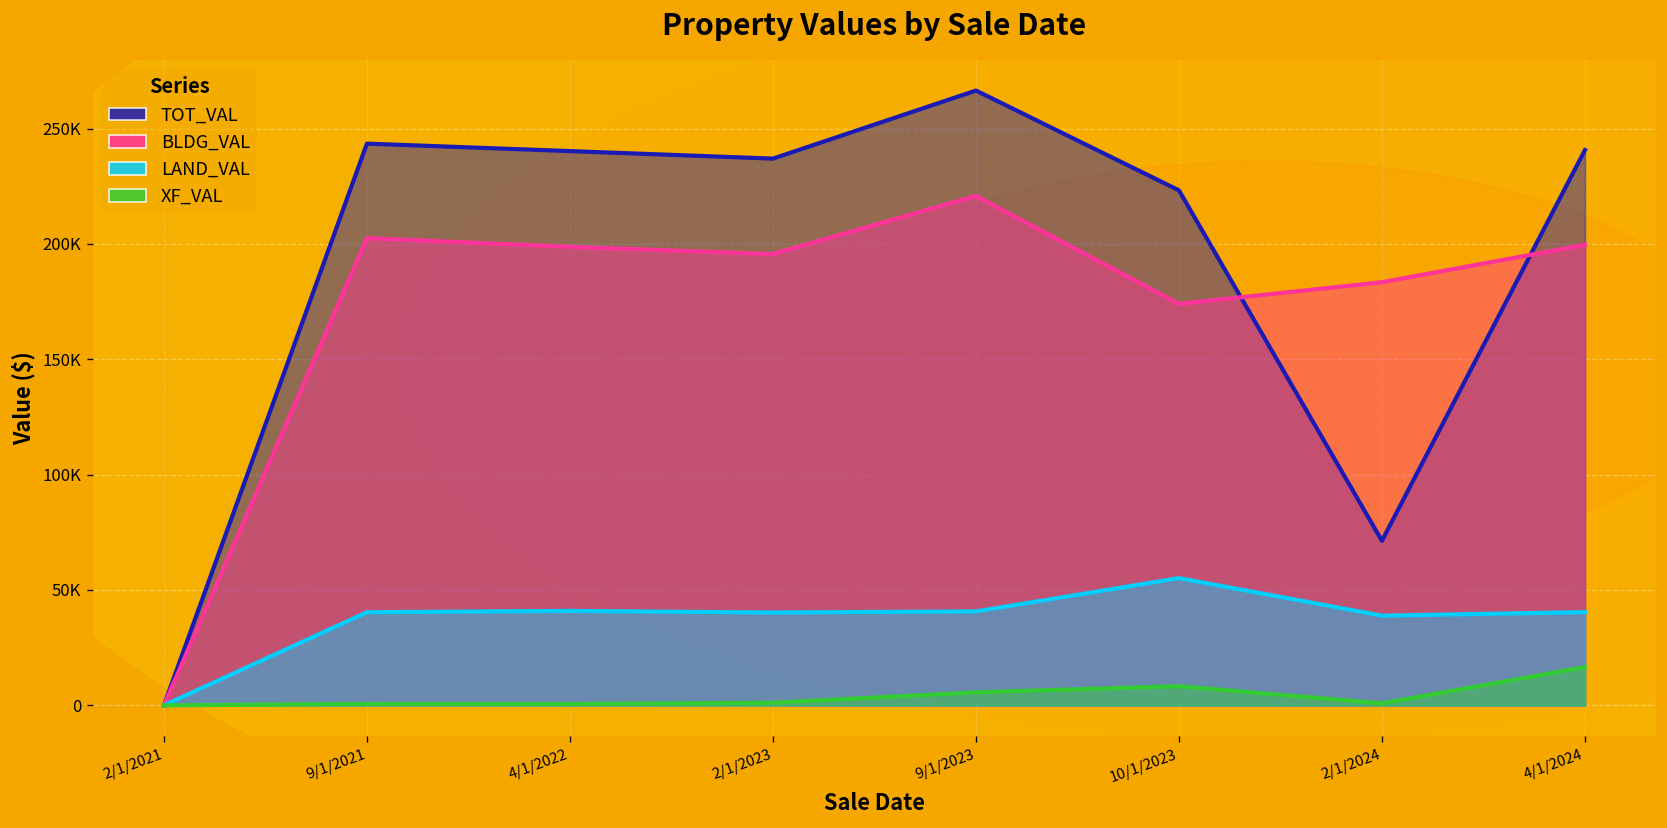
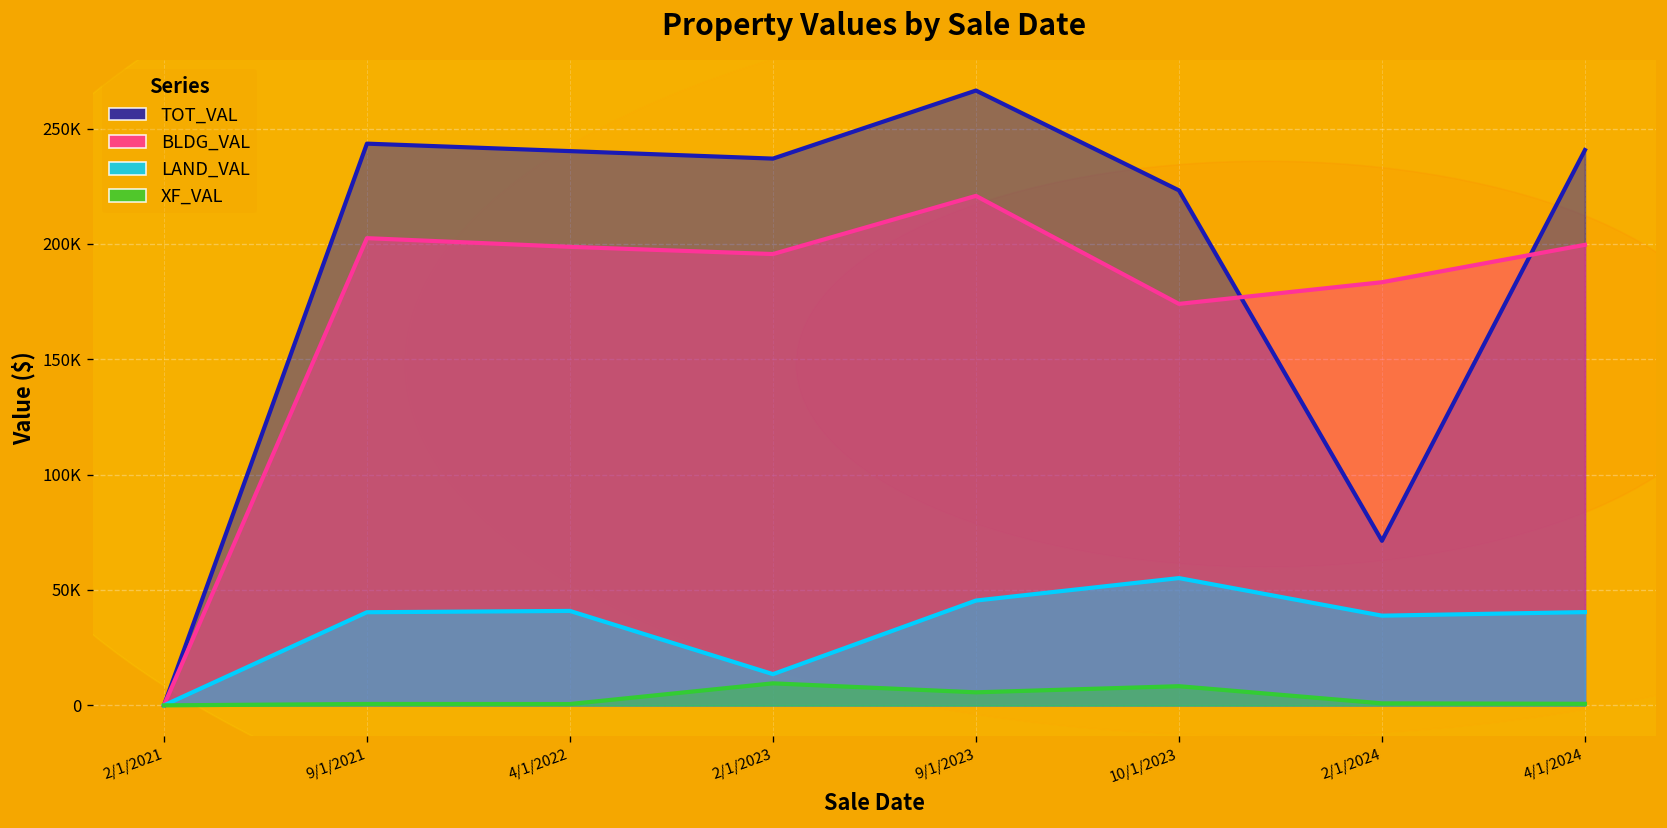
  {
    "TOT_VAL": {
      "9/1/2021": 243000,
      "4/1/2022": 240000,
      "2/1/2023": 237000,
      "9/1/2023": 266000,
      "10/1/2023": 223000,
      "2/1/2024": 71000,
      "4/1/2024": 241000
    },
    "BLDG_VAL": {
      "9/1/2021": 202000,
      "4/1/2022": 199000,
      "2/1/2023": 196000,
      "9/1/2023": 221000,
      "10/1/2023": 174000,
      "2/1/2024": 183000,
      "4/1/2024": 200000
    },
    "LAND_VAL": {
      "9/1/2021": 40000,
      "4/1/2022": 41000,
-     "2/1/2023": 40000,
-     "9/1/2023": 41000,
+     "2/1/2023": 14000,
+     "9/1/2023": 45000,
      "10/1/2023": 55000,
      "2/1/2024": 39000,
      "4/1/2024": 40000
    },
    "XF_VAL": {
      "9/1/2021": 1000,
      "4/1/2022": 1000,
-     "2/1/2023": 1000,
+     "2/1/2023": 10000,
      "9/1/2023": 6000,
      "10/1/2023": 8000,
      "2/1/2024": 1000,
-     "4/1/2024": 17000
+     "4/1/2024": 1000
    }
  }
